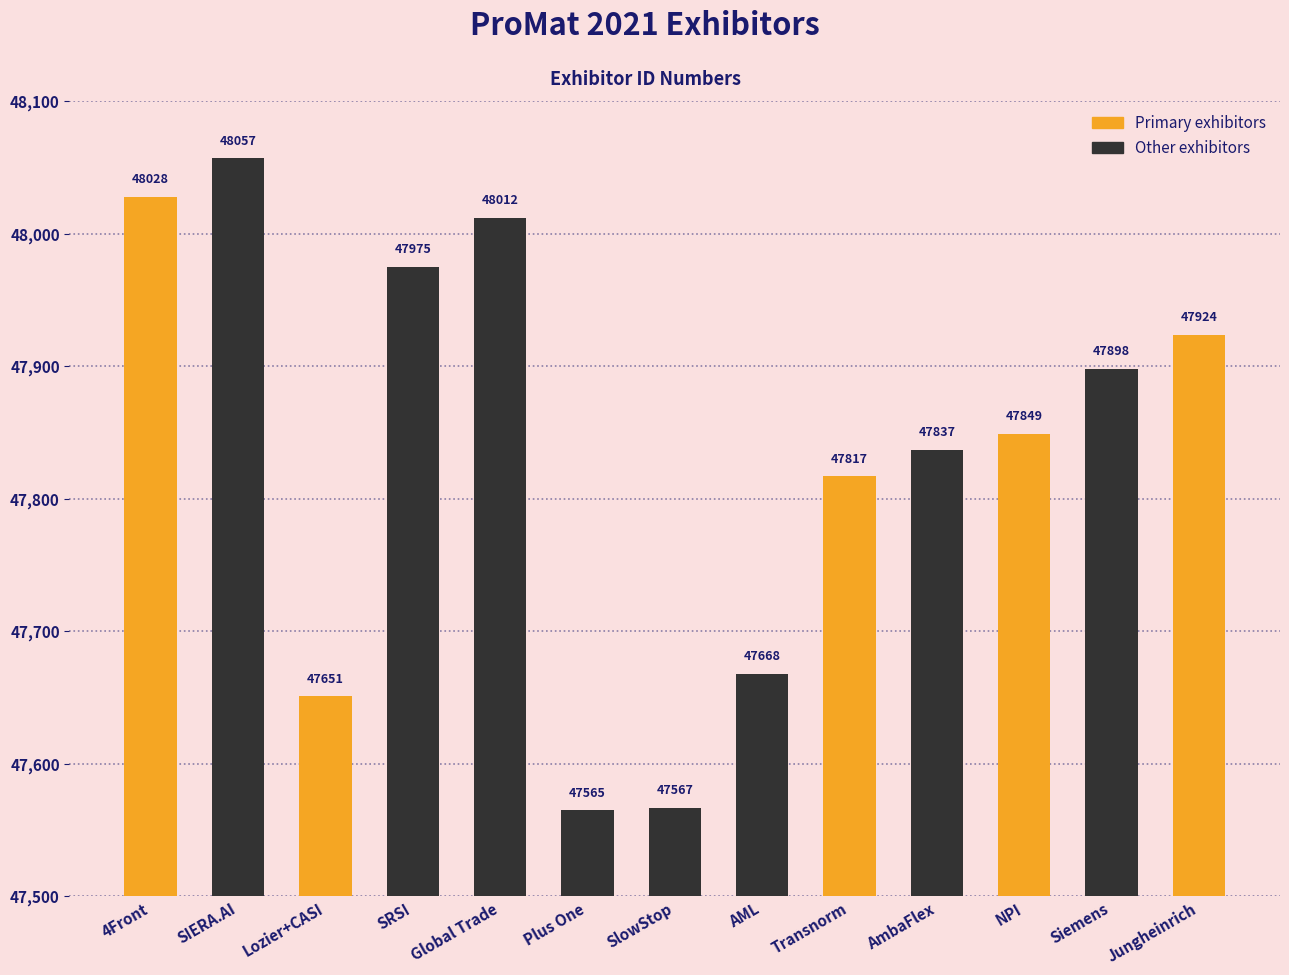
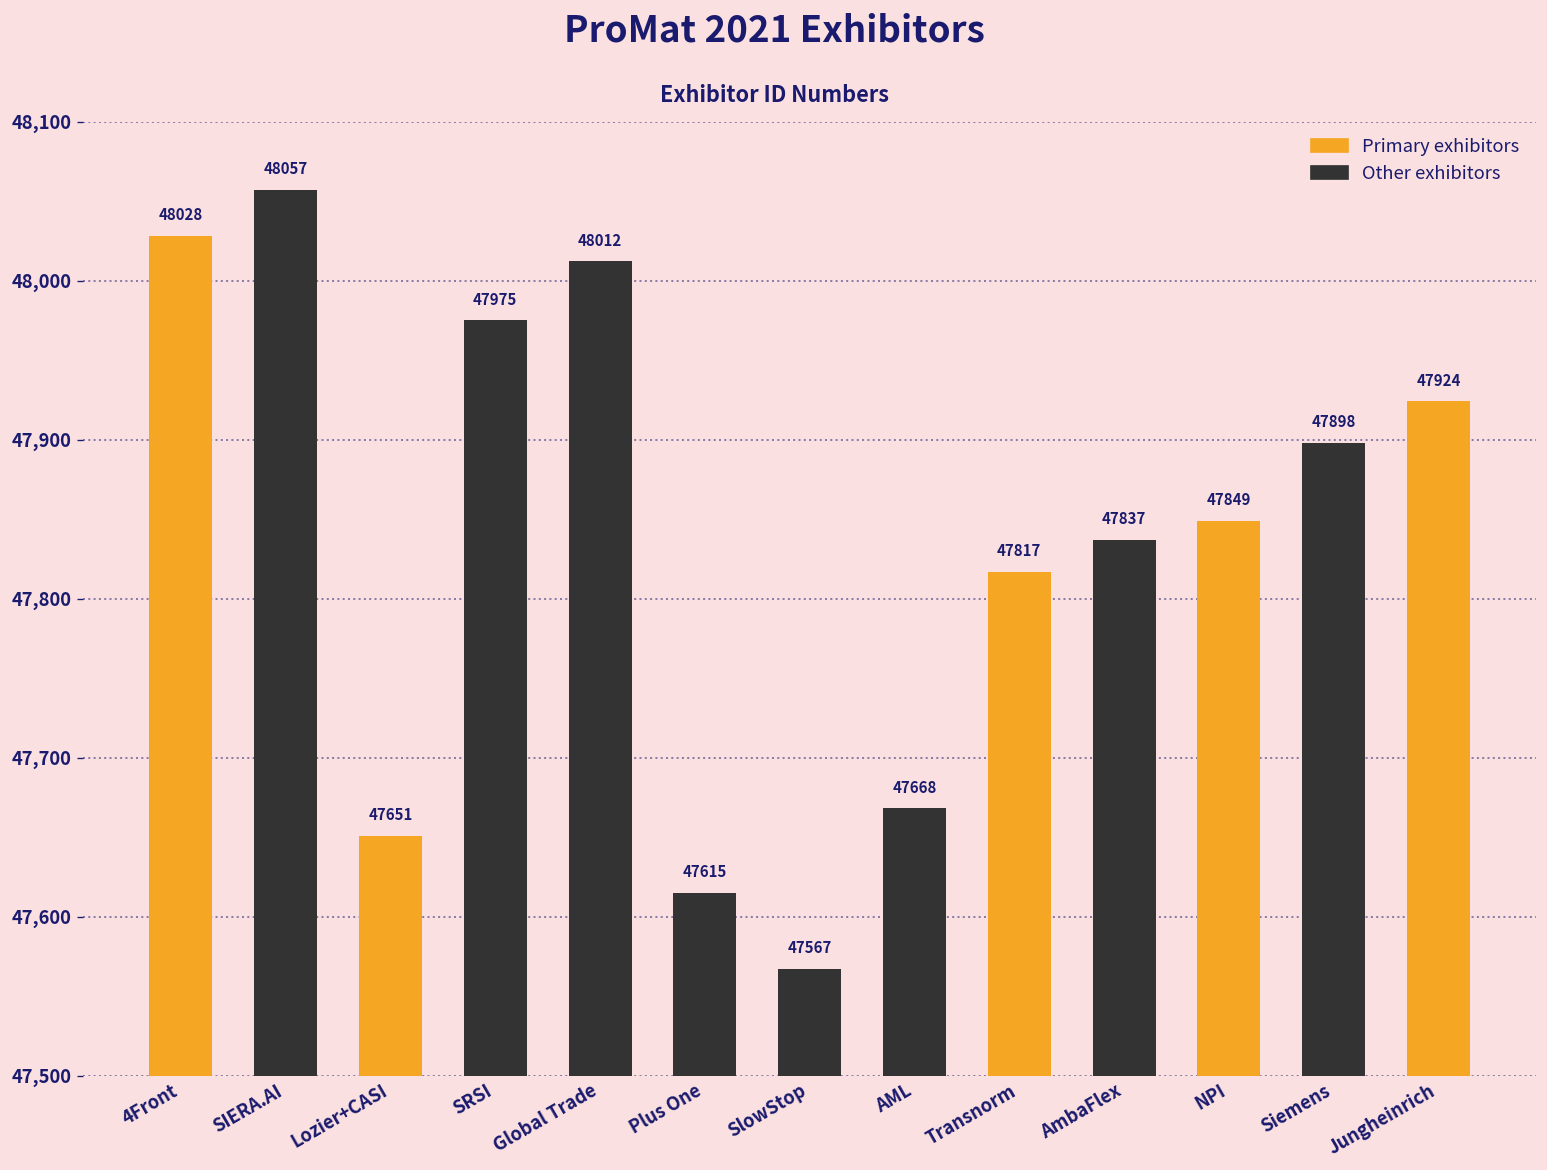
  {
    "4Front": 48028,
    "SIERA.AI": 48057,
    "Lozier+CASI": 47651,
    "SRSI": 47975,
    "Global Trade": 48012,
-   "Plus One": 47565,
+   "Plus One": 47615,
    "SlowStop": 47567,
    "AML": 47668,
    "Transnorm": 47817,
    "AmbaFlex": 47837,
    "NPI": 47849,
    "Siemens": 47898,
    "Jungheinrich": 47924
  }
